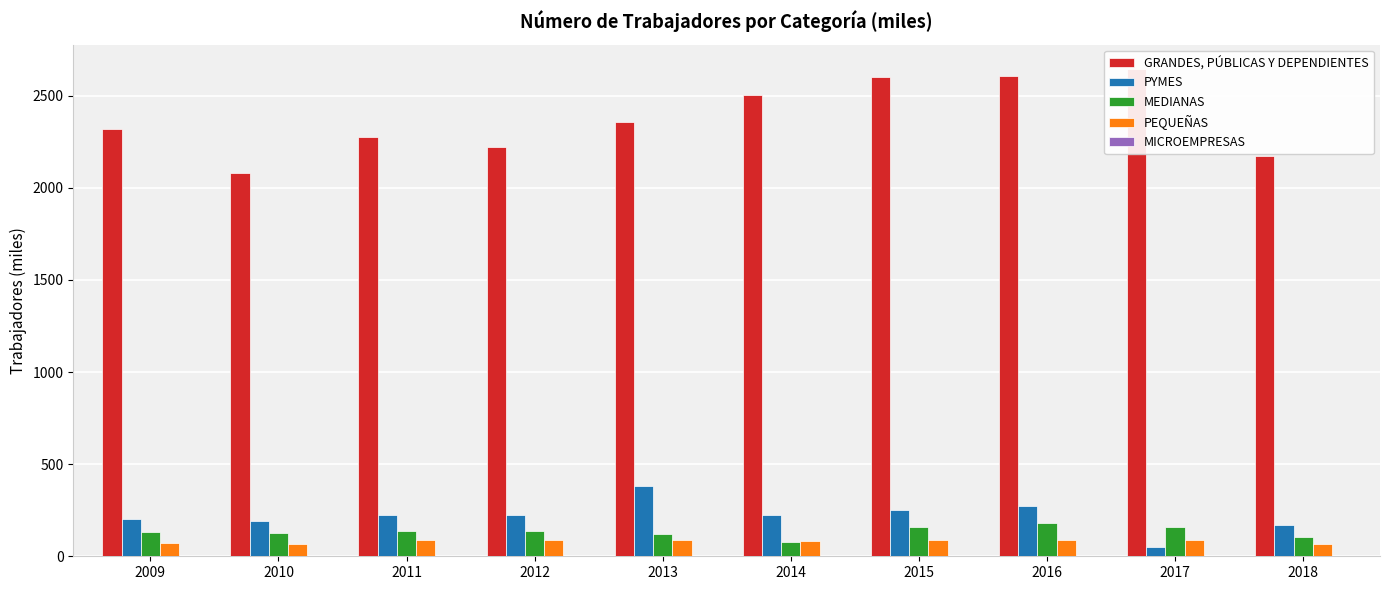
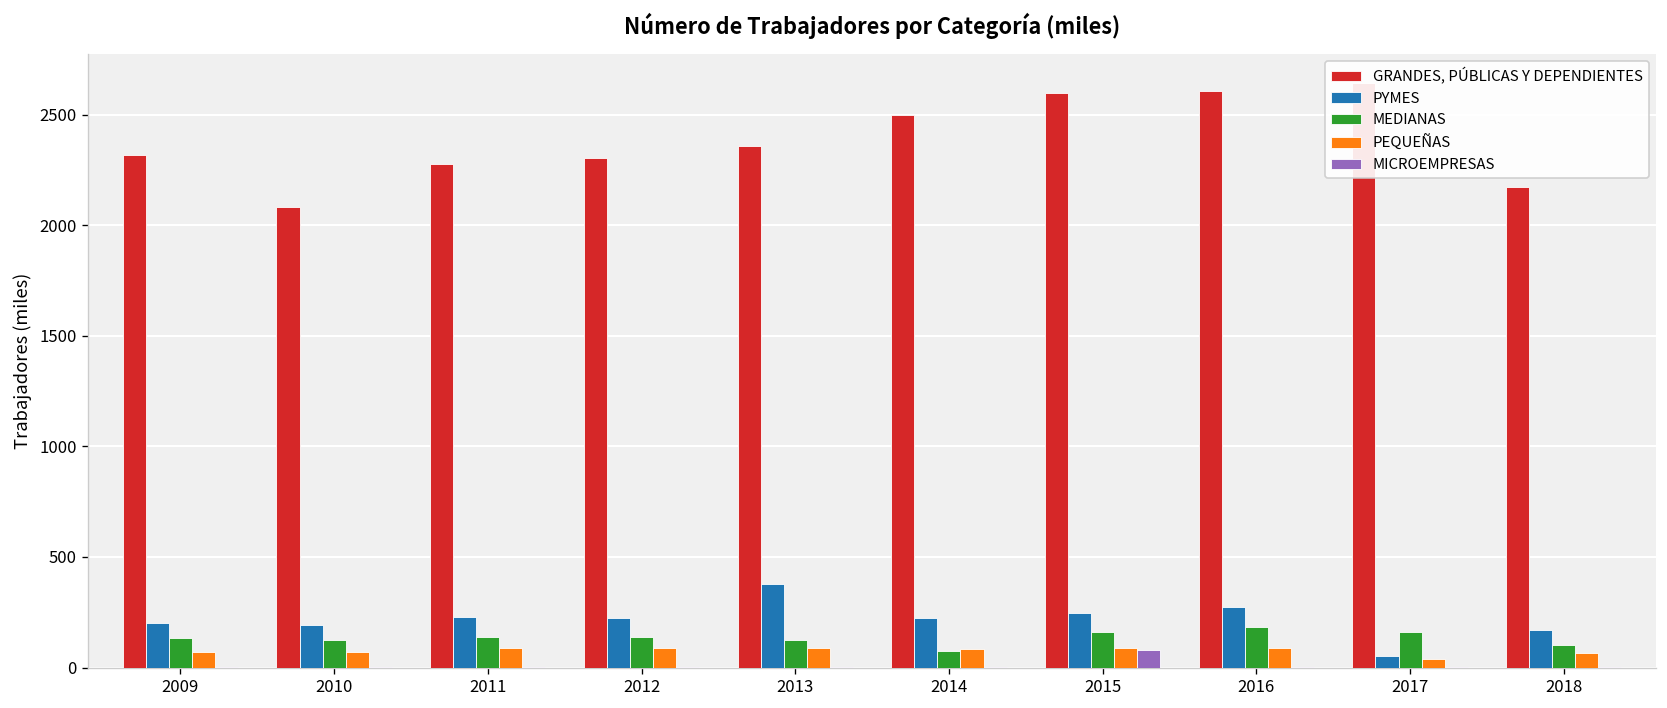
  {
    "GRANDES, PÚBLICAS Y DEPENDIENTES": {
      "2009": 2320,
      "2010": 2080,
      "2011": 2280,
-     "2012": 2220,
+     "2012": 2300,
      "2013": 2360,
      "2014": 2500,
      "2015": 2600,
      "2016": 2610,
      "2018": 2180
    },
    "PYMES": {
      "2009": 200,
      "2010": 190,
      "2011": 230,
      "2012": 230,
      "2013": 380,
      "2014": 220,
      "2015": 250,
      "2016": 270,
      "2017": 50,
      "2018": 170
    },
    "MEDIANAS": {
      "2009": 130,
      "2010": 120,
      "2011": 140,
      "2012": 140,
      "2013": 120,
      "2014": 80,
      "2015": 160,
      "2016": 180,
      "2017": 160,
      "2018": 100
    },
    "PEQUEÑAS": {
      "2009": 70,
      "2010": 70,
      "2011": 90,
      "2012": 90,
      "2013": 90,
      "2014": 80,
      "2015": 90,
      "2016": 90,
-     "2017": 90,
+     "2017": 40,
      "2018": 70
    },
    "MICROEMPRESAS": {
-     "2015": 0
+     "2015": 80
    }
  }
